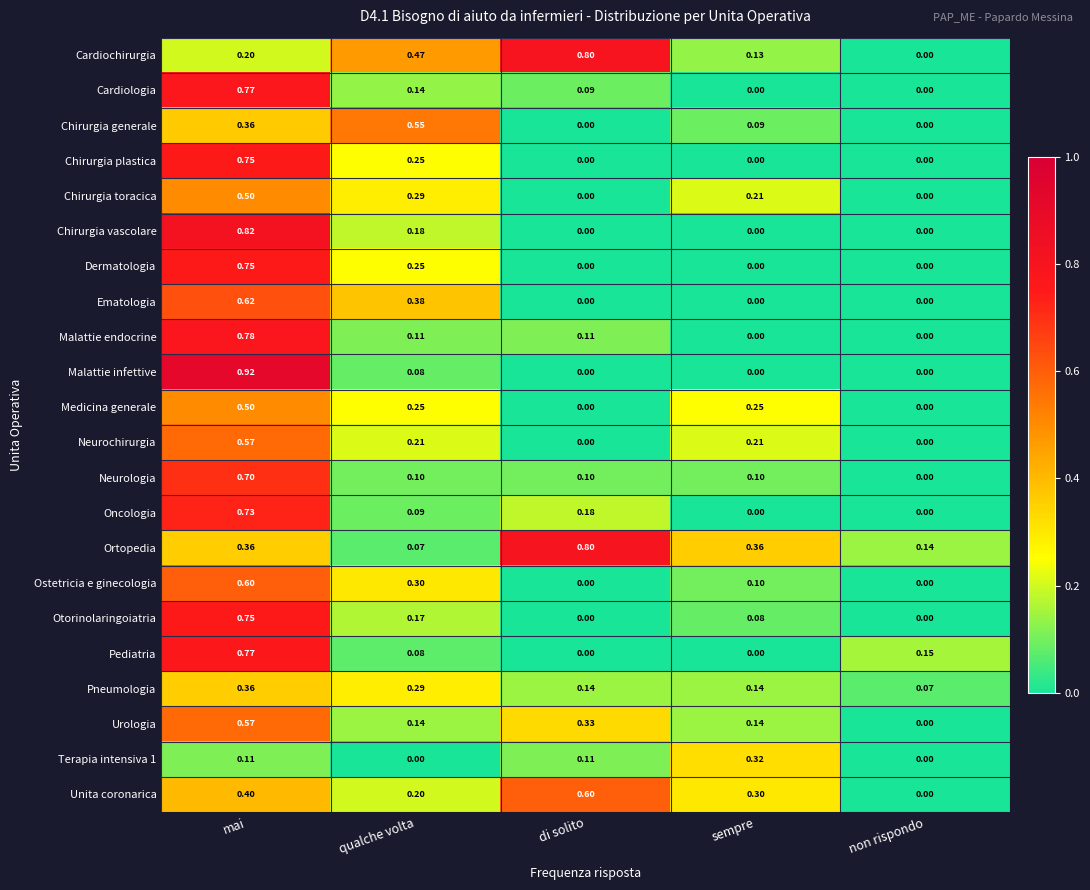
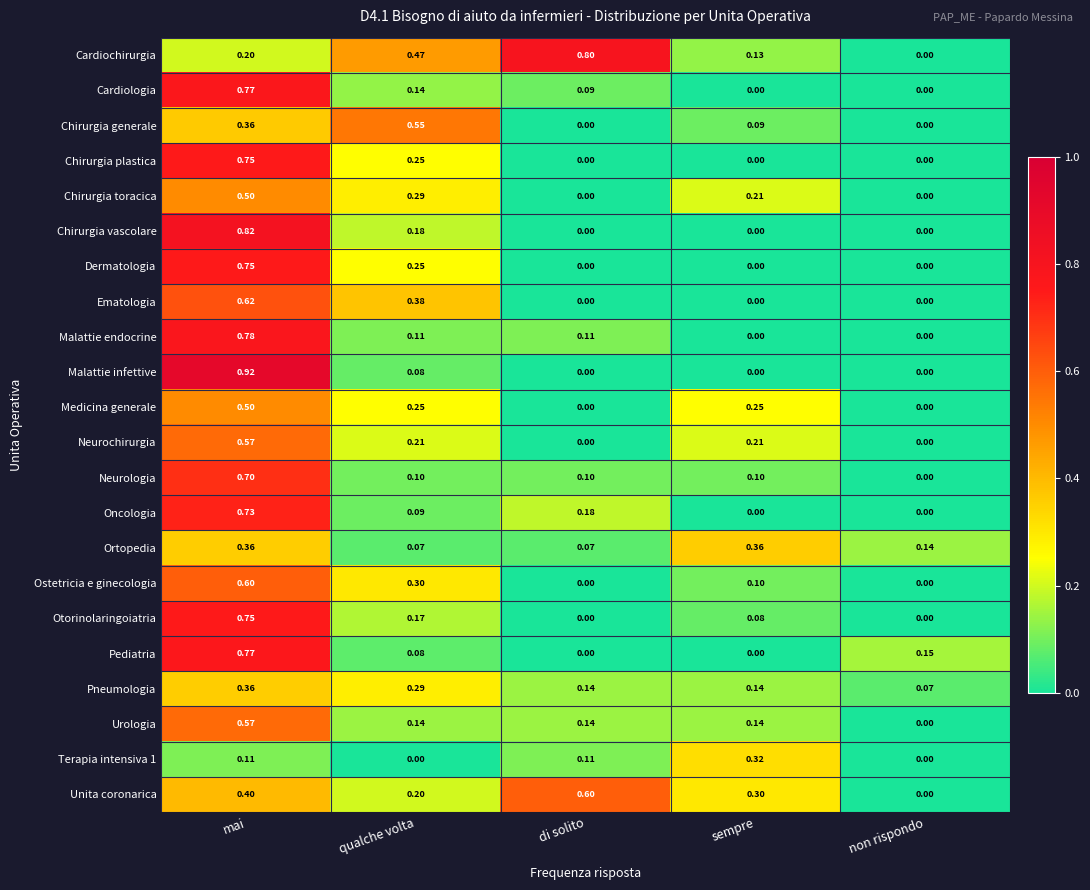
  {
    "Cardiochirurgia": {
      "mai": 0.20,
      "qualche volta": 0.47,
      "di solito": 0.80,
      "sempre": 0.13,
      "non rispondo": 0.00
    },
    "Cardiologia": {
      "mai": 0.77,
      "qualche volta": 0.14,
      "di solito": 0.09,
      "sempre": 0.00,
      "non rispondo": 0.00
    },
    "Chirurgia generale": {
      "mai": 0.36,
      "qualche volta": 0.55,
      "di solito": 0.00,
      "sempre": 0.09,
      "non rispondo": 0.00
    },
    "Chirurgia plastica": {
      "mai": 0.75,
      "qualche volta": 0.25,
      "di solito": 0.00,
      "sempre": 0.00,
      "non rispondo": 0.00
    },
    "Chirurgia toracica": {
      "mai": 0.50,
      "qualche volta": 0.29,
      "di solito": 0.00,
      "sempre": 0.21,
      "non rispondo": 0.00
    },
    "Chirurgia vascolare": {
      "mai": 0.82,
      "qualche volta": 0.18,
      "di solito": 0.00,
      "sempre": 0.00,
      "non rispondo": 0.00
    },
    "Dermatologia": {
      "mai": 0.75,
      "qualche volta": 0.25,
      "di solito": 0.00,
      "sempre": 0.00,
      "non rispondo": 0.00
    },
    "Ematologia": {
      "mai": 0.62,
      "qualche volta": 0.38,
      "di solito": 0.00,
      "sempre": 0.00,
      "non rispondo": 0.00
    },
    "Malattie endocrine": {
      "mai": 0.78,
      "qualche volta": 0.11,
      "di solito": 0.11,
      "sempre": 0.00,
      "non rispondo": 0.00
    },
    "Malattie infettive": {
      "mai": 0.92,
      "qualche volta": 0.08,
      "di solito": 0.00,
      "sempre": 0.00,
      "non rispondo": 0.00
    },
    "Medicina generale": {
      "mai": 0.50,
      "qualche volta": 0.25,
      "di solito": 0.00,
      "sempre": 0.25,
      "non rispondo": 0.00
    },
    "Neurochirurgia": {
      "mai": 0.57,
      "qualche volta": 0.21,
      "di solito": 0.00,
      "sempre": 0.21,
      "non rispondo": 0.00
    },
    "Neurologia": {
      "mai": 0.70,
      "qualche volta": 0.10,
      "di solito": 0.10,
      "sempre": 0.10,
      "non rispondo": 0.00
    },
    "Oncologia": {
      "mai": 0.73,
      "qualche volta": 0.09,
      "di solito": 0.18,
      "sempre": 0.00,
      "non rispondo": 0.00
    },
    "Ortopedia": {
      "mai": 0.36,
      "qualche volta": 0.07,
-     "di solito": 0.80,
+     "di solito": 0.07,
      "sempre": 0.36,
      "non rispondo": 0.14
    },
    "Ostetricia e ginecologia": {
      "mai": 0.60,
      "qualche volta": 0.30,
      "di solito": 0.00,
      "sempre": 0.10,
      "non rispondo": 0.00
    },
    "Otorinolaringoiatria": {
      "mai": 0.75,
      "qualche volta": 0.17,
      "di solito": 0.00,
      "sempre": 0.08,
      "non rispondo": 0.00
    },
    "Pediatria": {
      "mai": 0.77,
      "qualche volta": 0.08,
      "di solito": 0.00,
      "sempre": 0.00,
      "non rispondo": 0.15
    },
    "Pneumologia": {
      "mai": 0.36,
      "qualche volta": 0.29,
      "di solito": 0.14,
      "sempre": 0.14,
      "non rispondo": 0.07
    },
    "Urologia": {
      "mai": 0.57,
      "qualche volta": 0.14,
-     "di solito": 0.33,
+     "di solito": 0.14,
      "sempre": 0.14,
      "non rispondo": 0.00
    },
    "Terapia intensiva 1": {
      "mai": 0.11,
      "qualche volta": 0.00,
      "di solito": 0.11,
      "sempre": 0.32,
      "non rispondo": 0.00
    },
    "Unita coronarica": {
      "mai": 0.40,
      "qualche volta": 0.20,
      "di solito": 0.60,
      "sempre": 0.30,
      "non rispondo": 0.00
    }
  }
